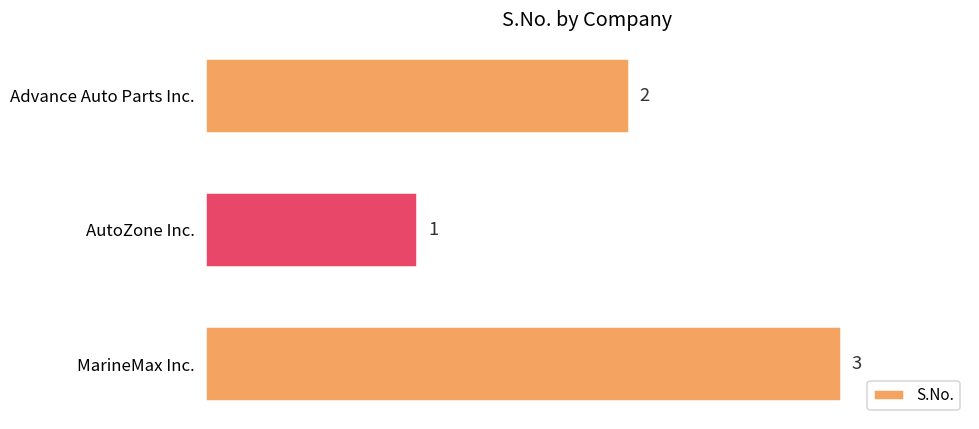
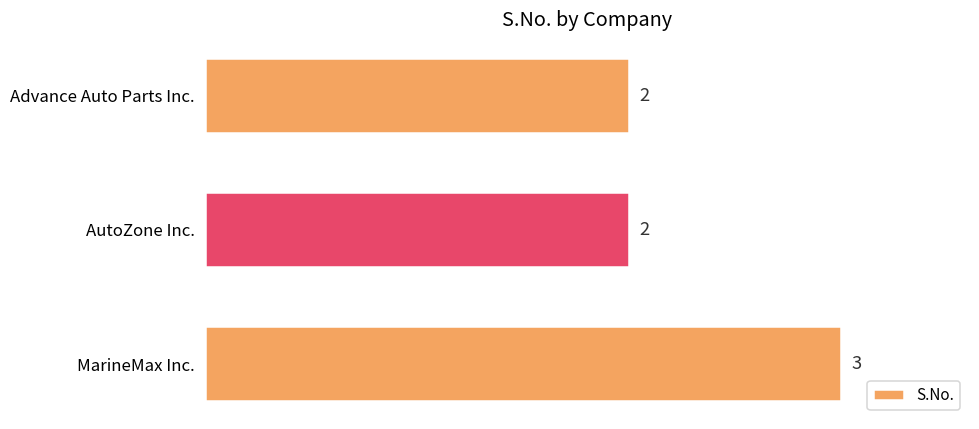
  {
    "Advance Auto Parts Inc.": 2,
-   "AutoZone Inc.": 1,
+   "AutoZone Inc.": 2,
    "MarineMax Inc.": 3
  }
